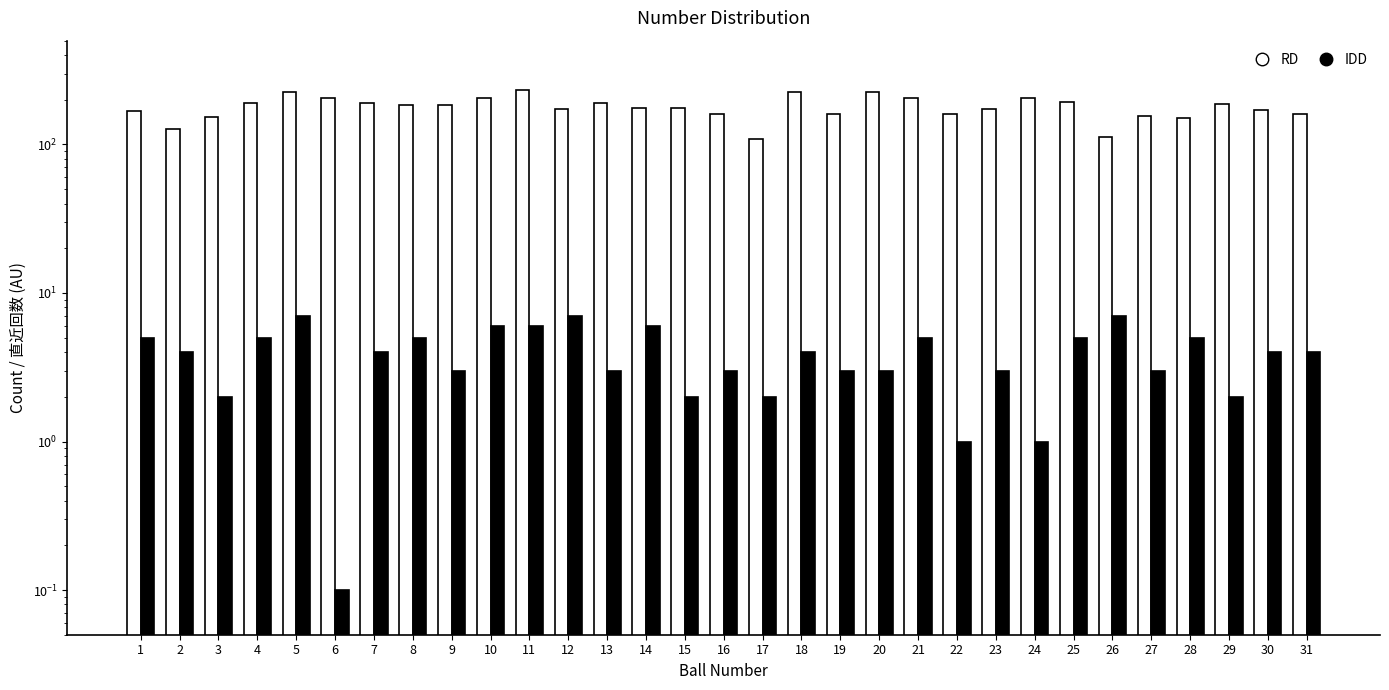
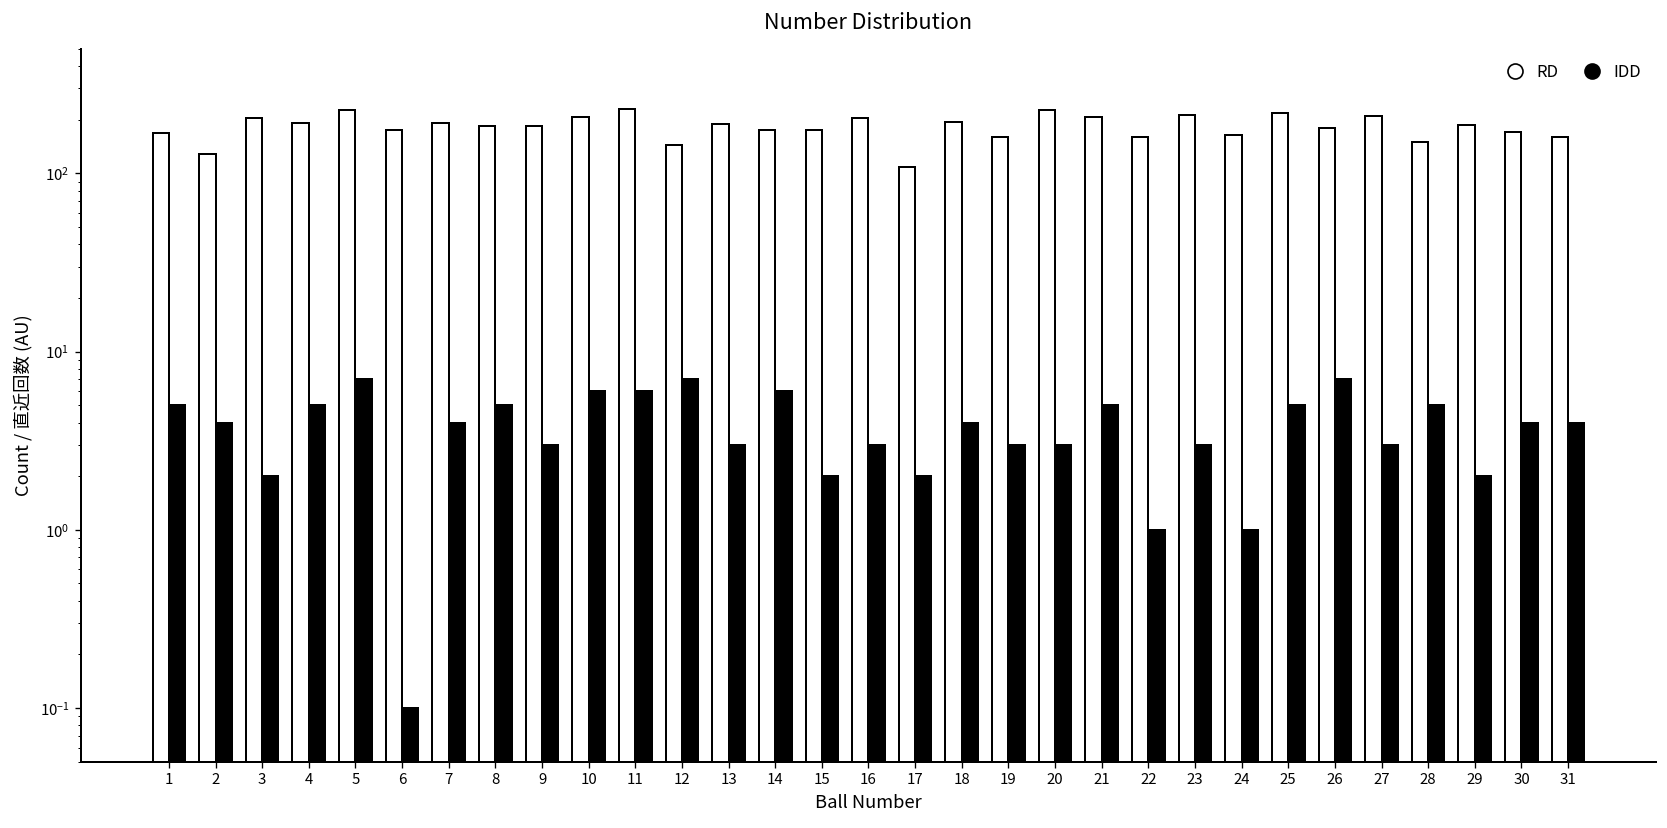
  {
    "RD": {
      "1": 170,
      "2": 130,
-     "3": 150,
+     "3": 210,
      "4": 190,
      "5": 230,
-     "6": 210,
+     "6": 180,
      "7": 190,
      "8": 180,
      "9": 180,
      "10": 210,
      "11": 230,
-     "12": 170,
+     "12": 140,
      "13": 190,
      "14": 180,
      "15": 180,
-     "16": 160,
+     "16": 210,
      "17": 110,
-     "18": 230,
+     "18": 190,
      "19": 160,
      "20": 230,
      "21": 210,
      "22": 160,
-     "23": 170,
-     "24": 210,
-     "25": 190,
-     "26": 110,
-     "27": 160,
+     "23": 210,
+     "24": 160,
+     "25": 220,
+     "26": 180,
+     "27": 210,
      "28": 150,
      "29": 190,
      "30": 170,
      "31": 160
    }
  }
